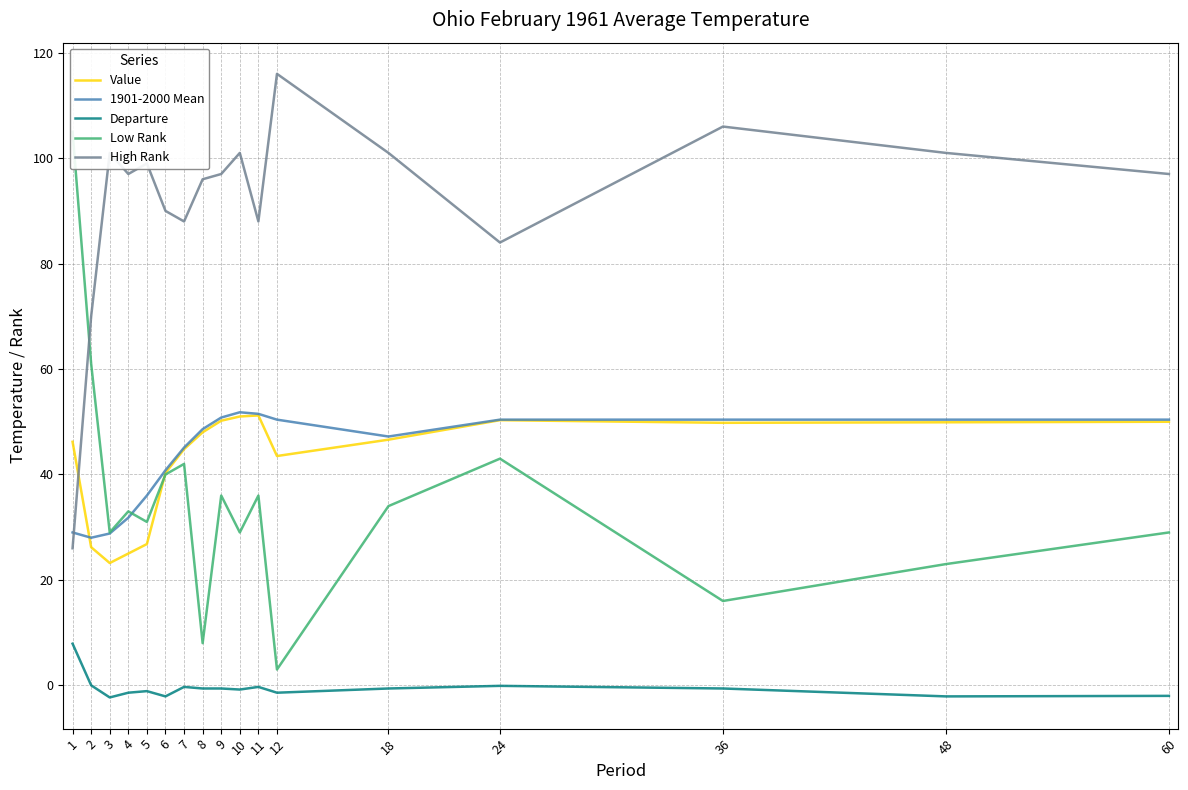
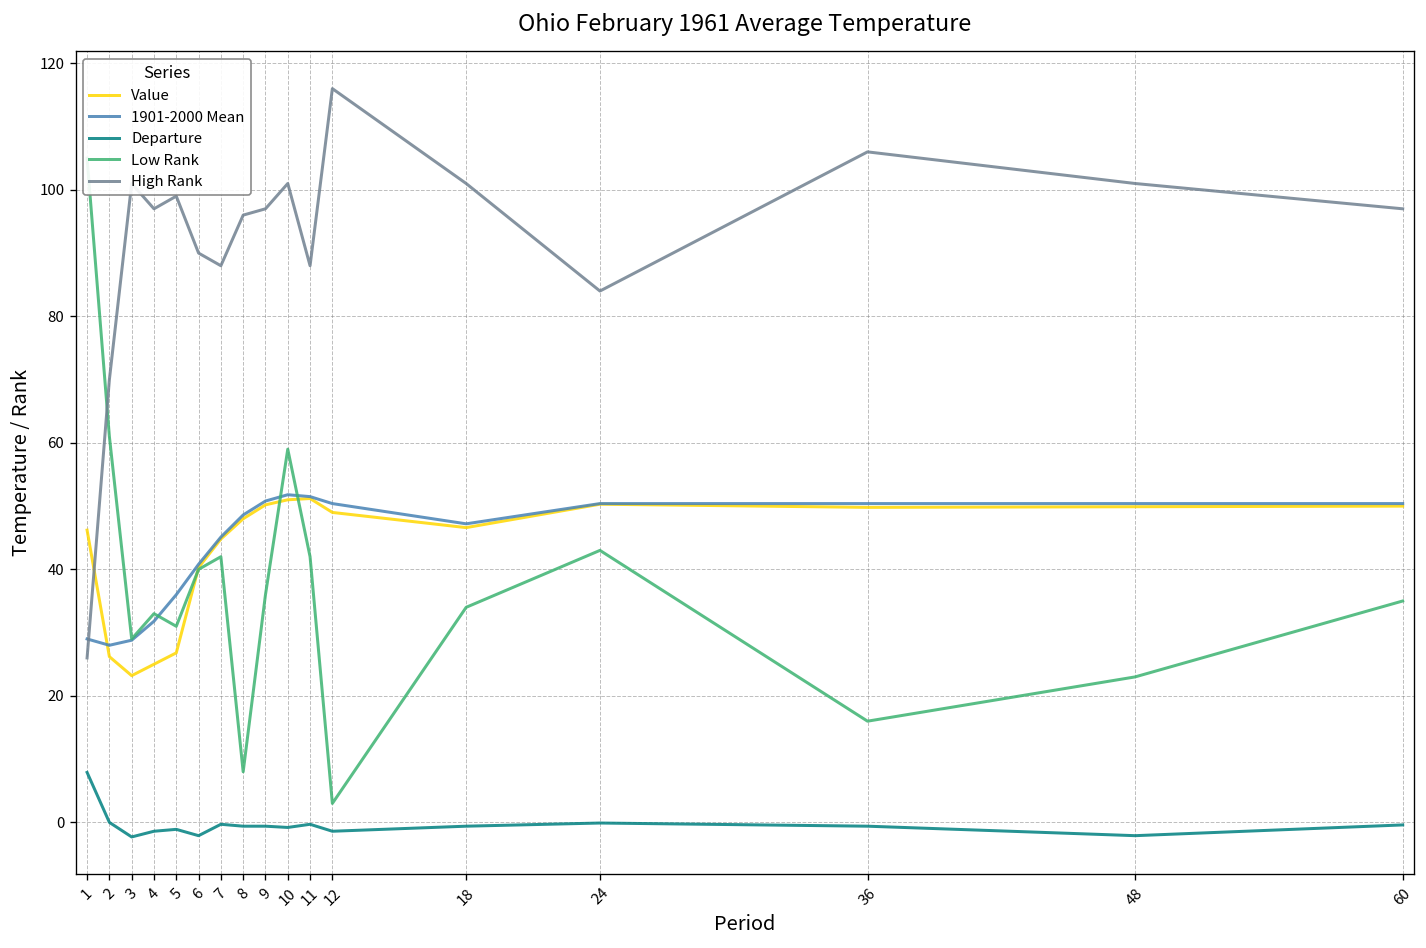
  {
    "Value": {
      "1": 46,
      "2": 26,
      "3": 23,
      "4": 25,
      "5": 27,
      "8": 48,
      "9": 50,
      "10": 51,
-     "12": 44,
+     "12": 49,
      "18": 47,
      "36": 50,
      "48": 50
    },
    "Departure": {
      "1": 8,
      "2": 0,
      "3": -2,
      "4": -1,
      "5": -1,
      "6": -2,
      "7": 0,
      "8": -1,
      "9": -1,
      "10": -1,
      "11": 0,
      "12": -1,
      "18": -1,
      "24": 0,
      "36": -1,
      "48": -2,
-     "60": -2
+     "60": 0
    },
    "Low Rank": {
      "2": 61,
      "4": 33,
      "5": 31,
      "7": 42,
      "8": 8,
      "9": 36,
-     "10": 29,
-     "11": 36,
+     "10": 59,
+     "11": 42,
      "12": 3,
      "18": 34,
      "24": 43,
      "36": 16,
      "48": 23,
-     "60": 29
+     "60": 35
    }
  }
